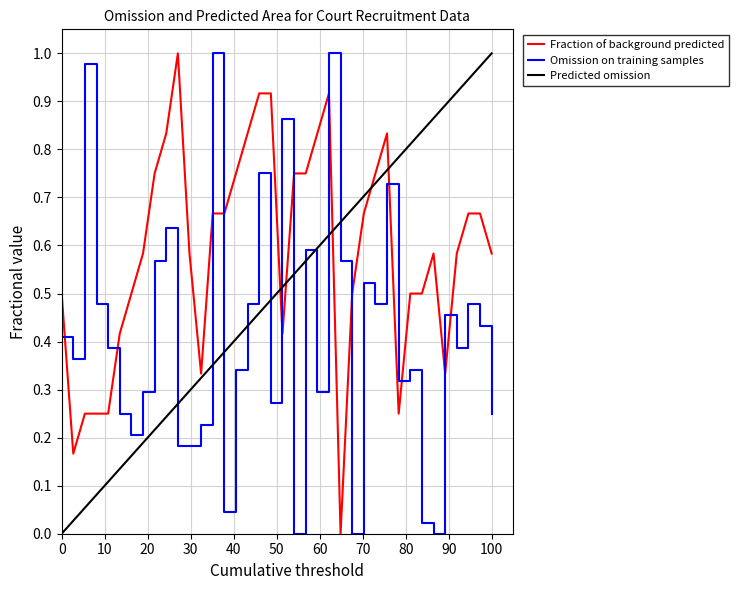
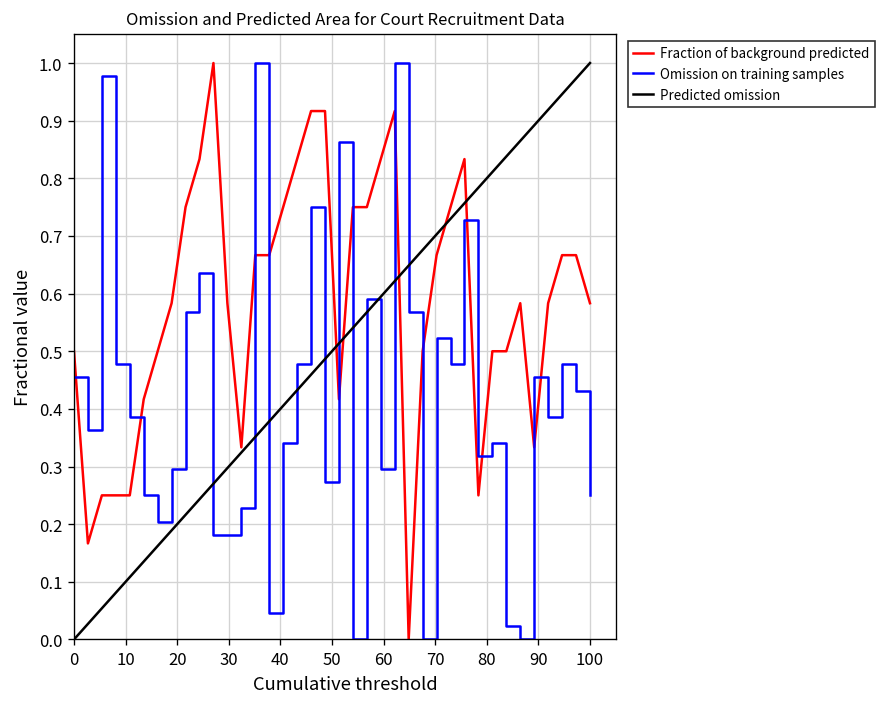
  {
    "Fraction of background predicted": {
      "0": 0.50,
      "100": 0.58
    },
    "Omission on training samples": {
-     "0": 0.41,
+     "0": 0.45,
      "100": 0.25
    },
    "Predicted omission": {
      "0": 0.00,
      "100": 1.00
    }
  }
